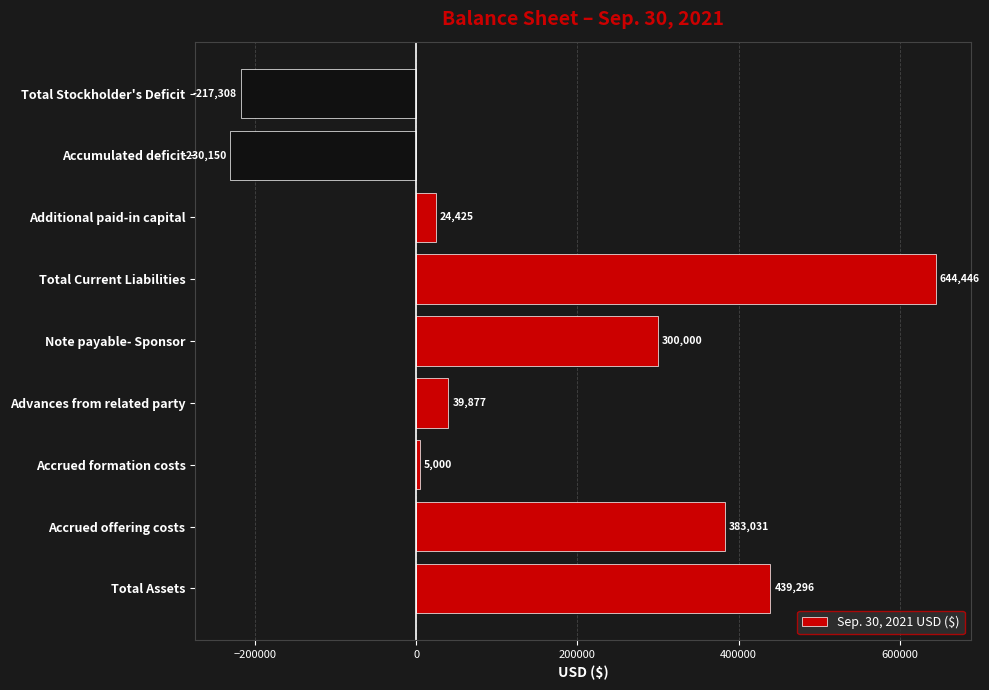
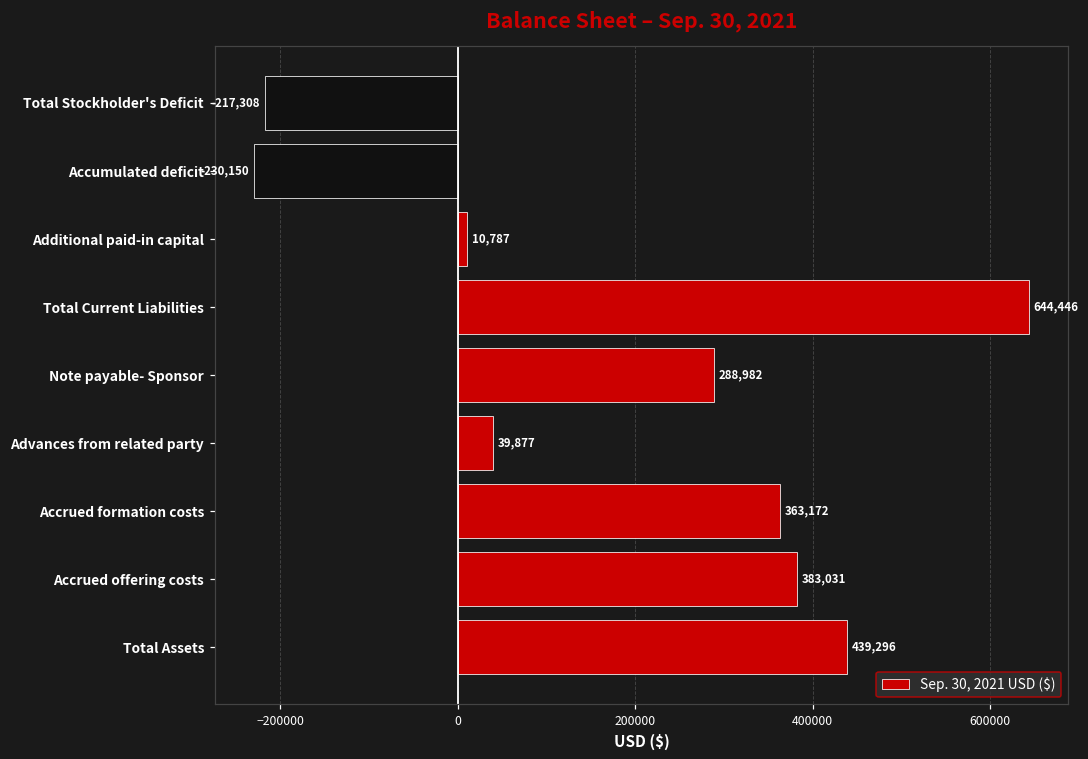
  {
    "Total Stockholder's Deficit": "-217,308",
    "Accumulated deficit": "-230,150",
-   "Additional paid-in capital": "24,425",
+   "Additional paid-in capital": "10,787",
    "Total Current Liabilities": "644,446",
-   "Note payable- Sponsor": "300,000",
+   "Note payable- Sponsor": "288,982",
    "Advances from related party": "39,877",
-   "Accrued formation costs": "5,000",
+   "Accrued formation costs": "363,172",
    "Accrued offering costs": "383,031",
    "Total Assets": "439,296"
  }
